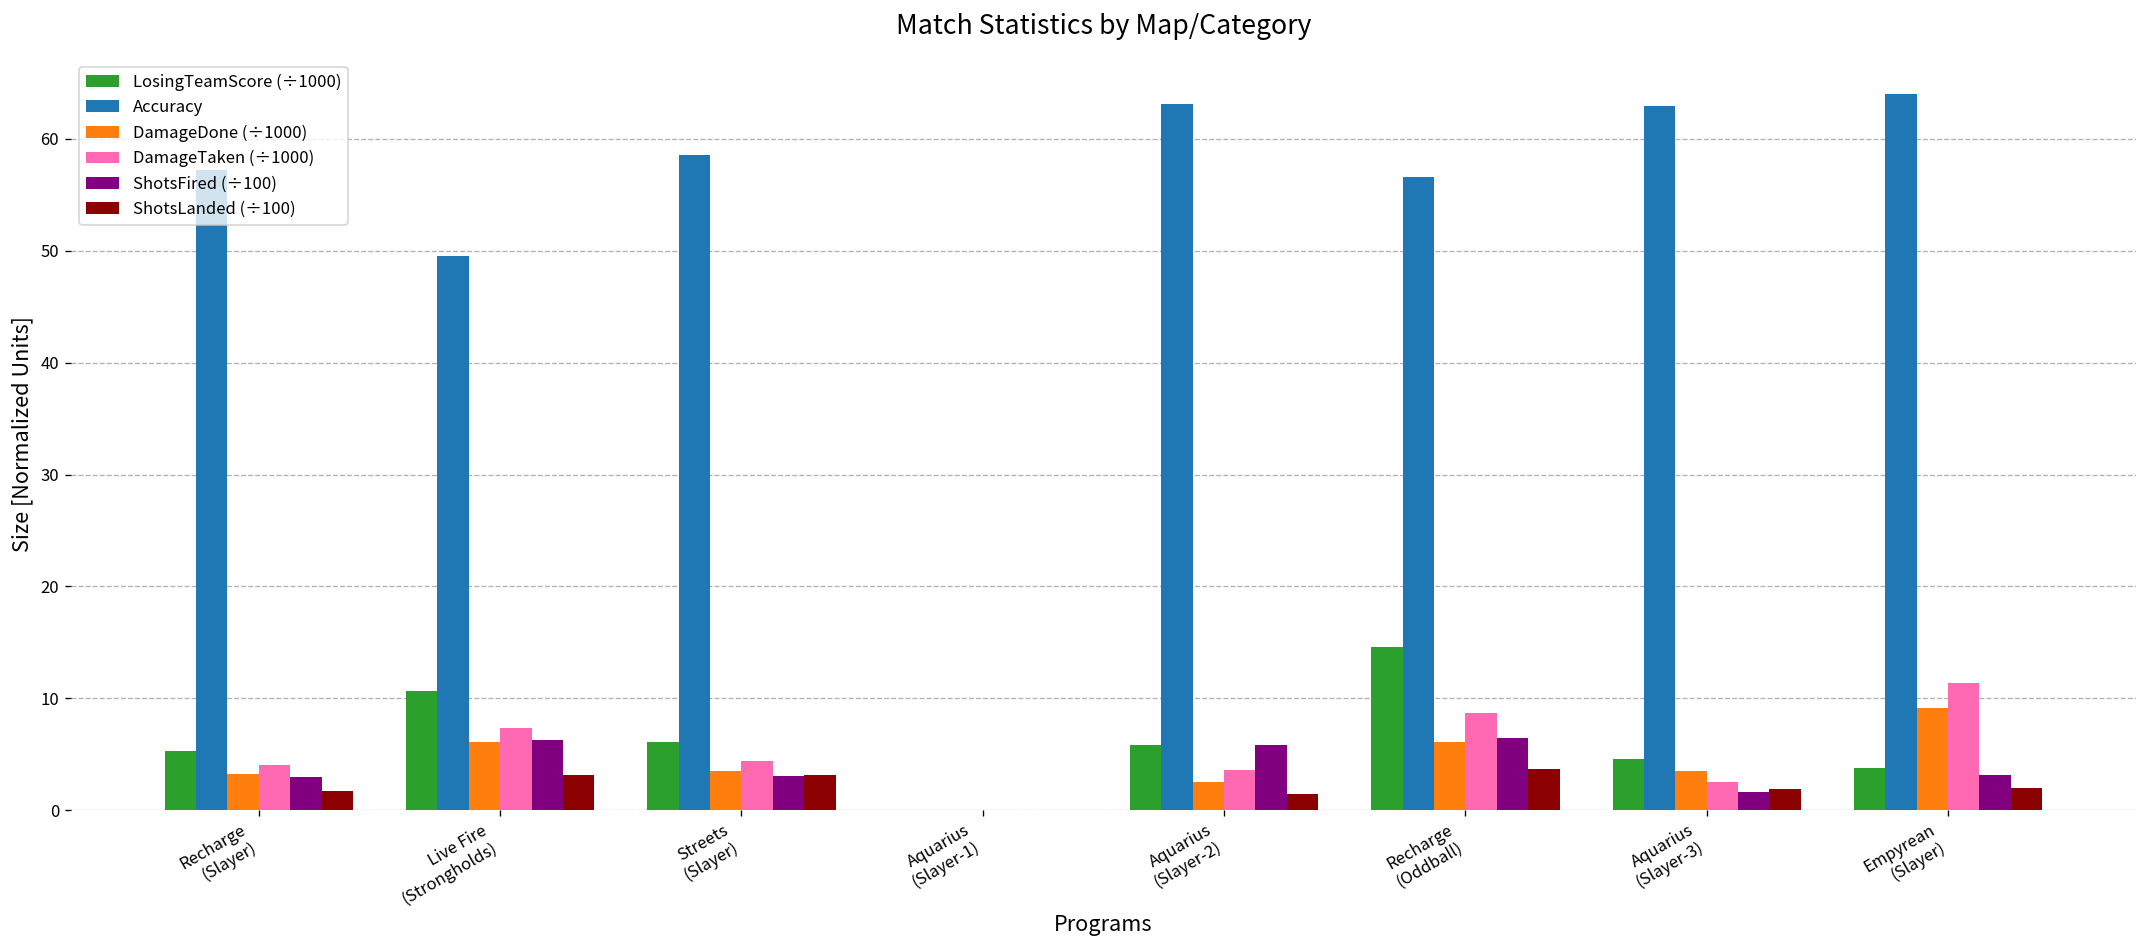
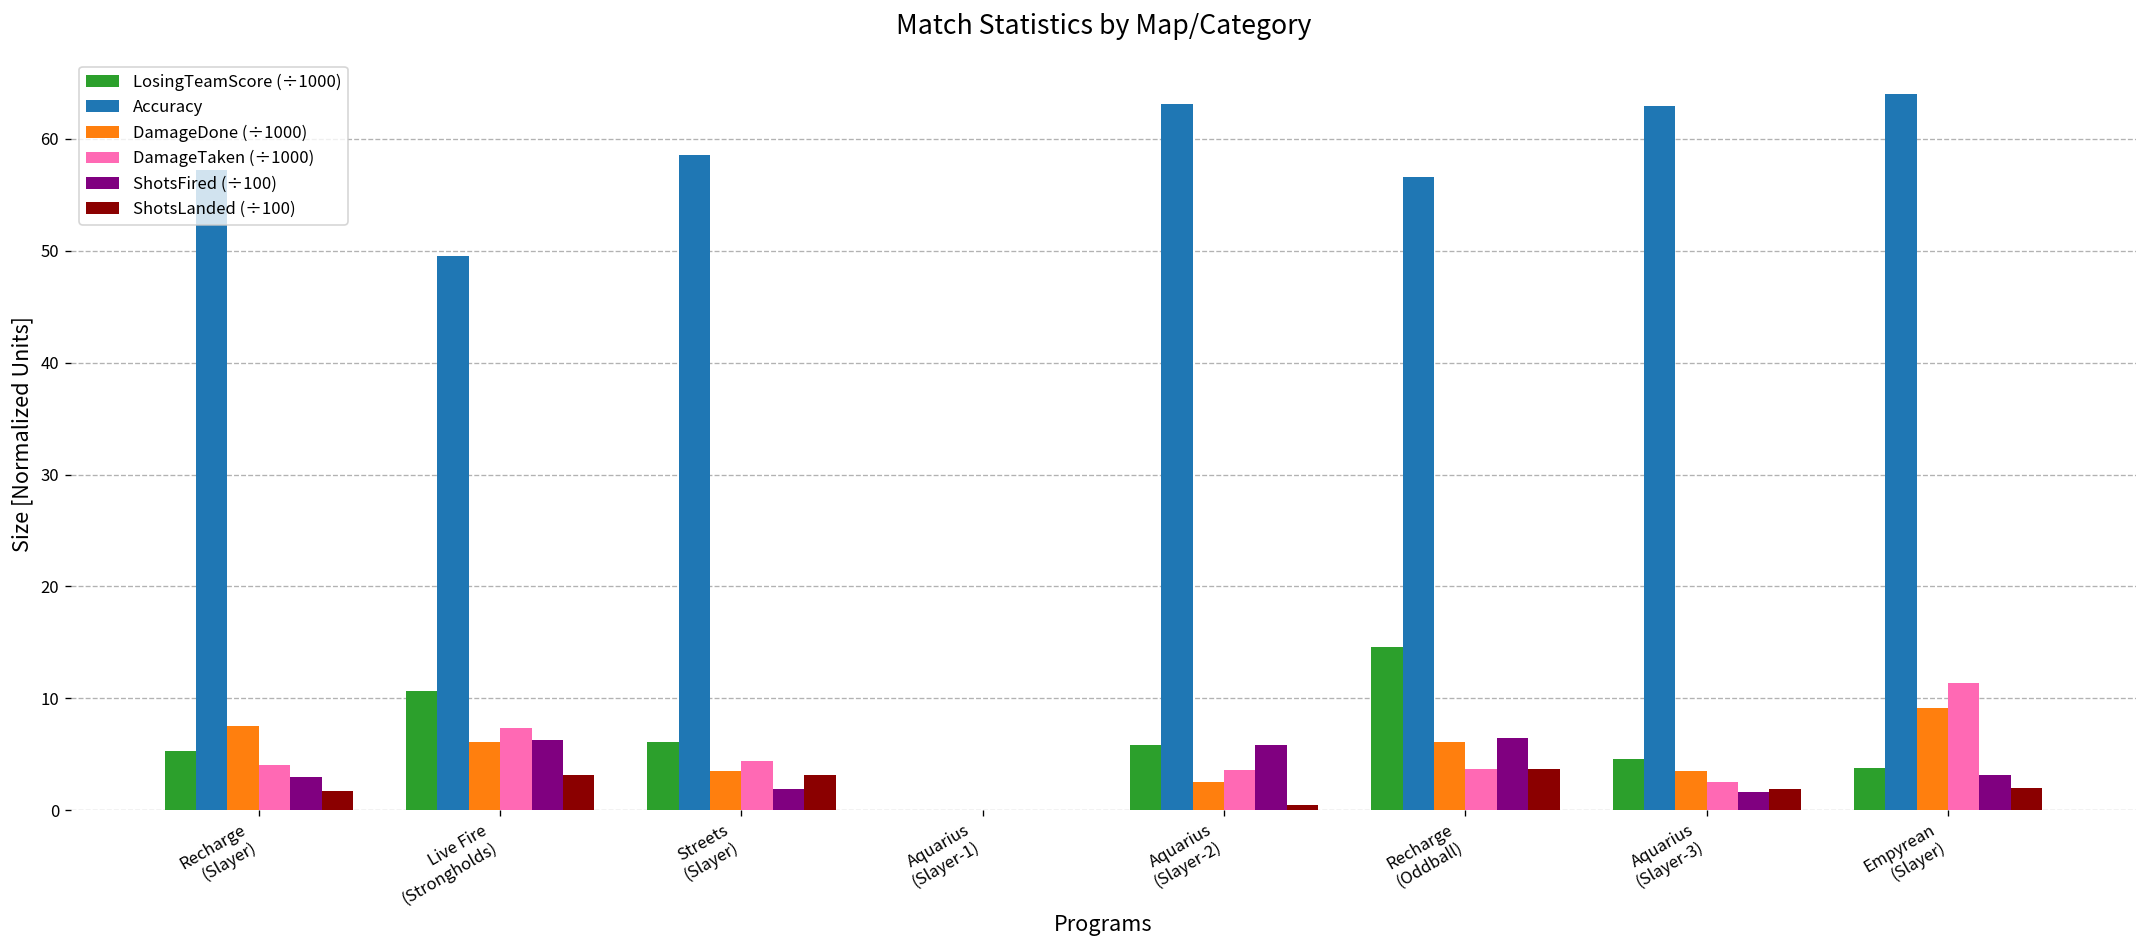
  {
    "LosingTeamScore (÷1000)": {
      "Recharge (Slayer)": 5,
      "Live Fire (Strongholds)": 11,
      "Streets (Slayer)": 6,
      "Aquarius (Slayer-1)": 0,
      "Aquarius (Slayer-2)": 6,
      "Recharge (Oddball)": 15,
      "Aquarius (Slayer-3)": 5,
      "Empyrean (Slayer)": 4
    },
    "Accuracy": {
      "Live Fire (Strongholds)": 50,
      "Streets (Slayer)": 59,
      "Aquarius (Slayer-1)": 0,
      "Aquarius (Slayer-2)": 63,
      "Recharge (Oddball)": 57,
      "Aquarius (Slayer-3)": 63,
      "Empyrean (Slayer)": 64
    },
    "DamageDone (÷1000)": {
-     "Recharge (Slayer)": 3,
+     "Recharge (Slayer)": 8,
      "Live Fire (Strongholds)": 6,
      "Streets (Slayer)": 4,
      "Aquarius (Slayer-1)": 0,
      "Aquarius (Slayer-2)": 3,
      "Recharge (Oddball)": 6,
      "Aquarius (Slayer-3)": 3,
      "Empyrean (Slayer)": 9
    },
    "DamageTaken (÷1000)": {
      "Recharge (Slayer)": 4,
      "Live Fire (Strongholds)": 7,
      "Streets (Slayer)": 4,
      "Aquarius (Slayer-1)": 0,
      "Aquarius (Slayer-2)": 4,
-     "Recharge (Oddball)": 9,
+     "Recharge (Oddball)": 4,
      "Aquarius (Slayer-3)": 3,
      "Empyrean (Slayer)": 11
    },
    "ShotsFired (÷100)": {
      "Recharge (Slayer)": 3,
      "Live Fire (Strongholds)": 6,
-     "Streets (Slayer)": 3,
+     "Streets (Slayer)": 2,
      "Aquarius (Slayer-1)": 0,
      "Aquarius (Slayer-2)": 6,
      "Recharge (Oddball)": 7,
      "Aquarius (Slayer-3)": 2,
      "Empyrean (Slayer)": 3
    },
    "ShotsLanded (÷100)": {
      "Recharge (Slayer)": 2,
      "Live Fire (Strongholds)": 3,
      "Streets (Slayer)": 3,
      "Aquarius (Slayer-1)": 0,
-     "Aquarius (Slayer-2)": 1,
+     "Aquarius (Slayer-2)": 0,
      "Recharge (Oddball)": 4,
      "Aquarius (Slayer-3)": 2,
      "Empyrean (Slayer)": 2
    }
  }
